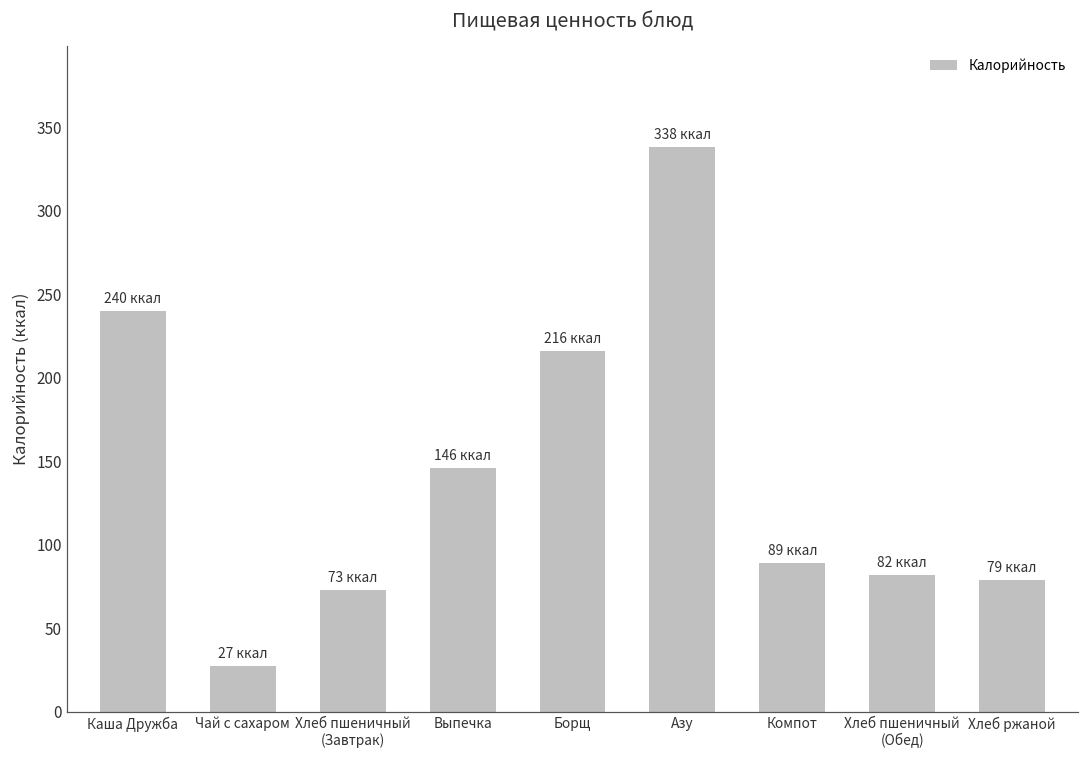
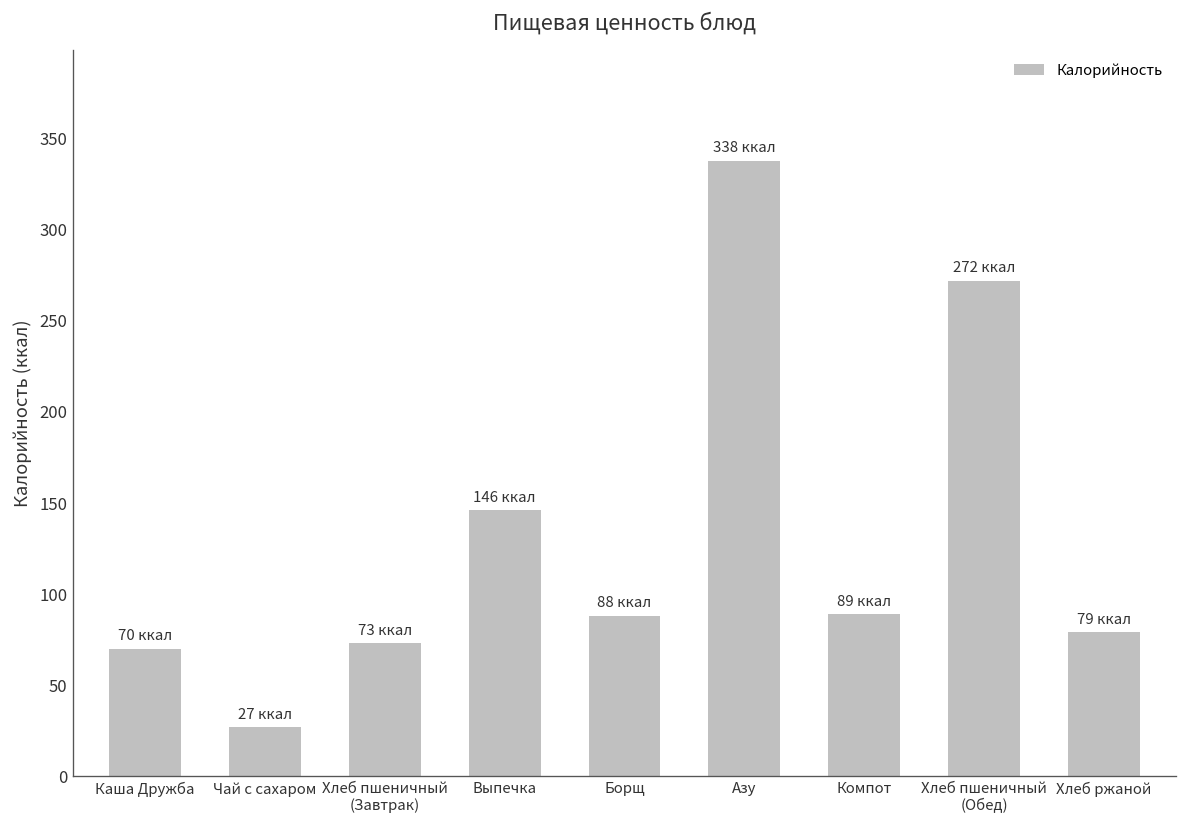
  {
-   "Каша Дружба": 240,
+   "Каша Дружба": 70,
    "Чай с сахаром": 27,
    "Хлеб пшеничный (Завтрак)": 73,
    "Выпечка": 146,
-   "Борщ": 216,
+   "Борщ": 88,
    "Азу": 338,
    "Компот": 89,
-   "Хлеб пшеничный (Обед)": 82,
+   "Хлеб пшеничный (Обед)": 272,
    "Хлеб ржаной": 79
  }
